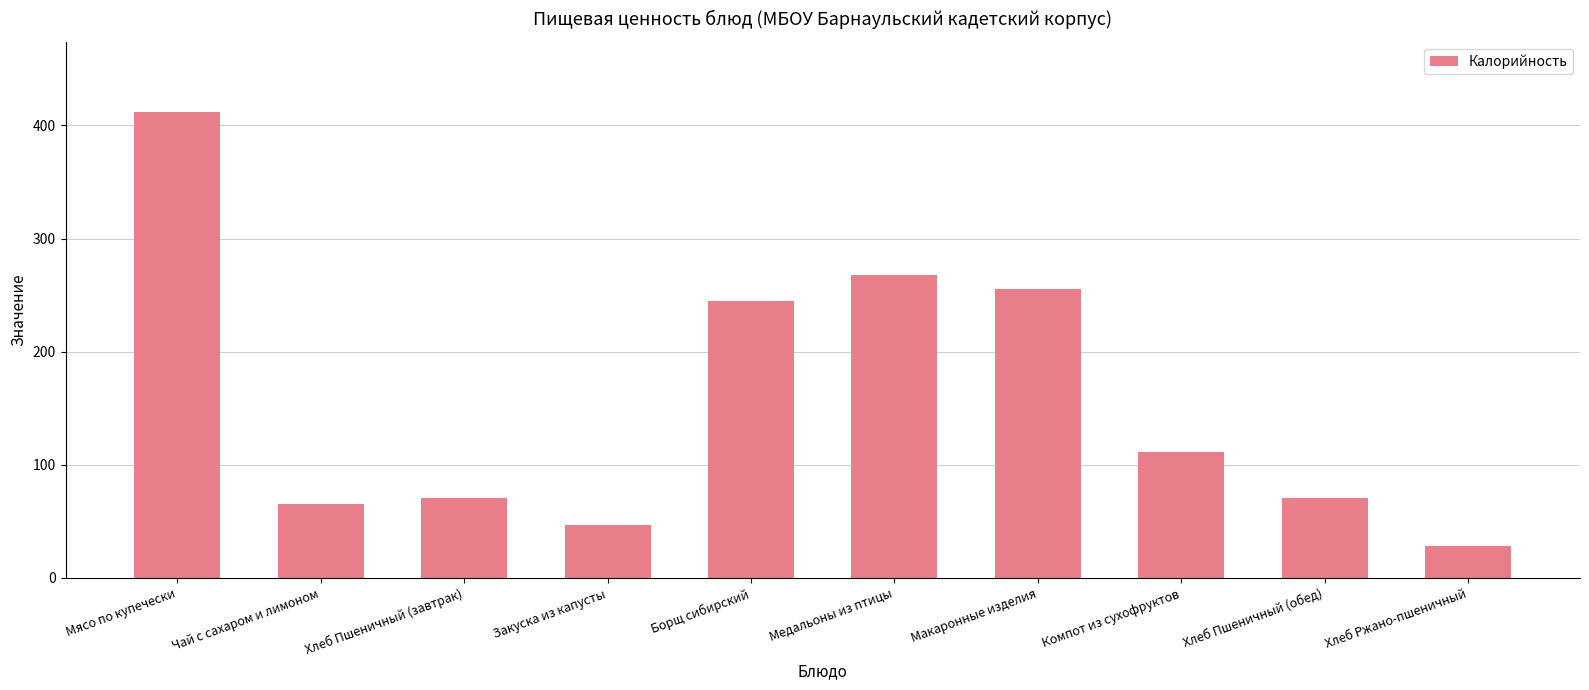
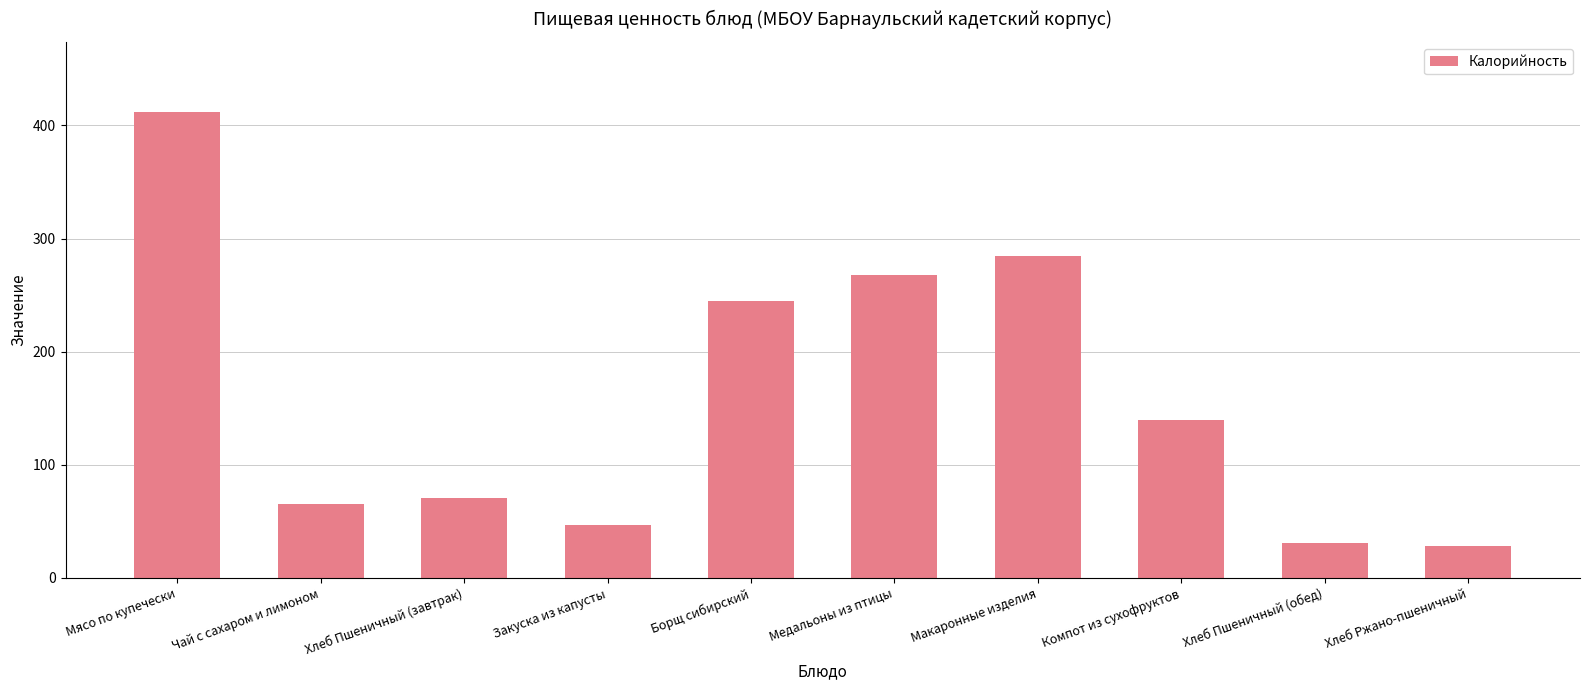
  {
    "Мясо по купечески": 412,
    "Чай с сахаром и лимоном": 65,
    "Хлеб Пшеничный (завтрак)": 71,
    "Закуска из капусты": 47,
    "Борщ сибирский": 245,
    "Медальоны из птицы": 268,
-   "Макаронные изделия": 255,
-   "Компот из сухофруктов": 111,
-   "Хлеб Пшеничный (обед)": 71,
+   "Макаронные изделия": 285,
+   "Компот из сухофруктов": 140,
+   "Хлеб Пшеничный (обед)": 31,
    "Хлеб Ржано-пшеничный": 28
  }
